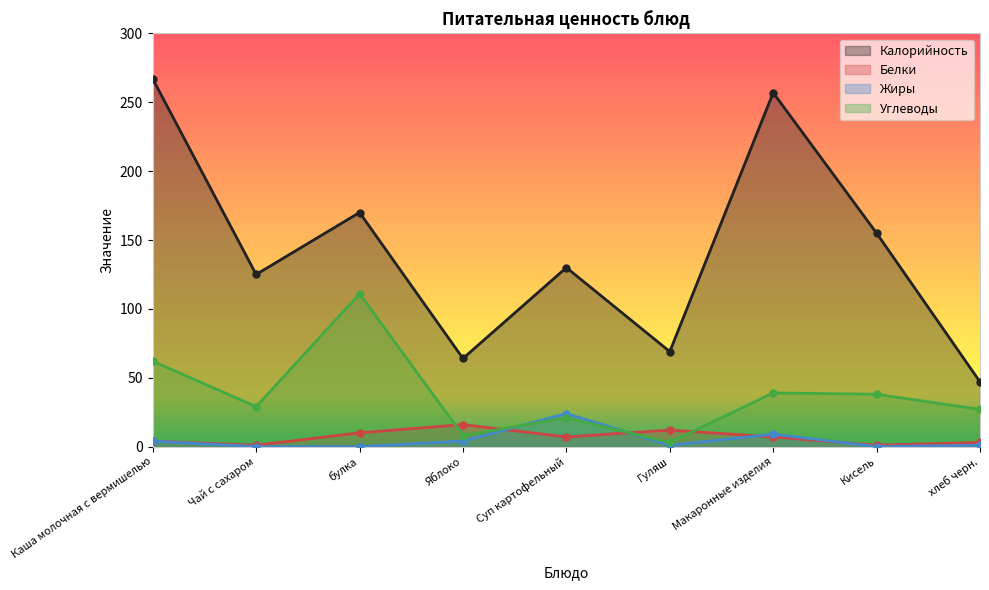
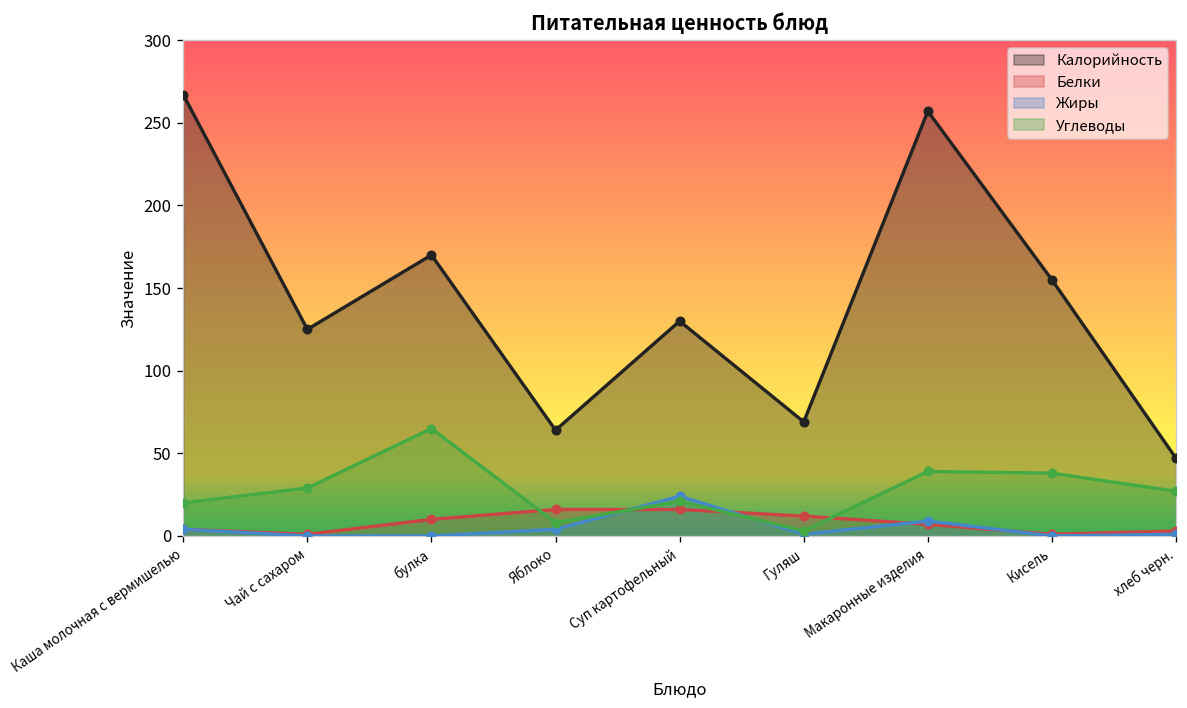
  {
    "Калорийность": {
      "Каша молочная с вермишелью": 267,
      "Чай с сахаром": 125,
      "булка": 170,
      "Яблоко": 64,
      "Суп картофельный": 130,
      "Гуляш": 69,
      "Макаронные изделия": 257,
      "Кисель": 155,
      "хлеб черн.": 47
    },
    "Белки": {
      "булка": 10,
      "Яблоко": 16,
-     "Суп картофельный": 7,
+     "Суп картофельный": 16,
      "Гуляш": 12,
      "Макаронные изделия": 7,
      "хлеб черн.": 3
    },
    "Жиры": {
      "булка": 0,
      "Яблоко": 4,
      "Суп картофельный": 24,
      "Гуляш": 1,
      "Макаронные изделия": 9,
      "хлеб черн.": 1
    },
    "Углеводы": {
-     "Каша молочная с вермишелью": 62,
+     "Каша молочная с вермишелью": 20,
      "Чай с сахаром": 29,
-     "булка": 111,
+     "булка": 65,
      "Яблоко": 8,
      "Суп картофельный": 21,
      "Гуляш": 3,
      "Макаронные изделия": 39,
      "Кисель": 38,
      "хлеб черн.": 27
    }
  }
